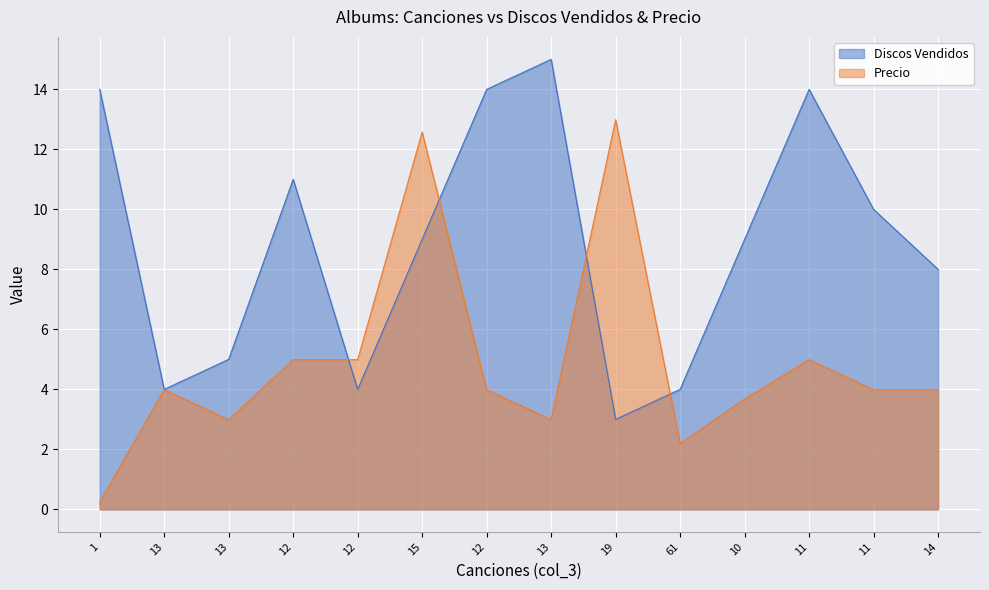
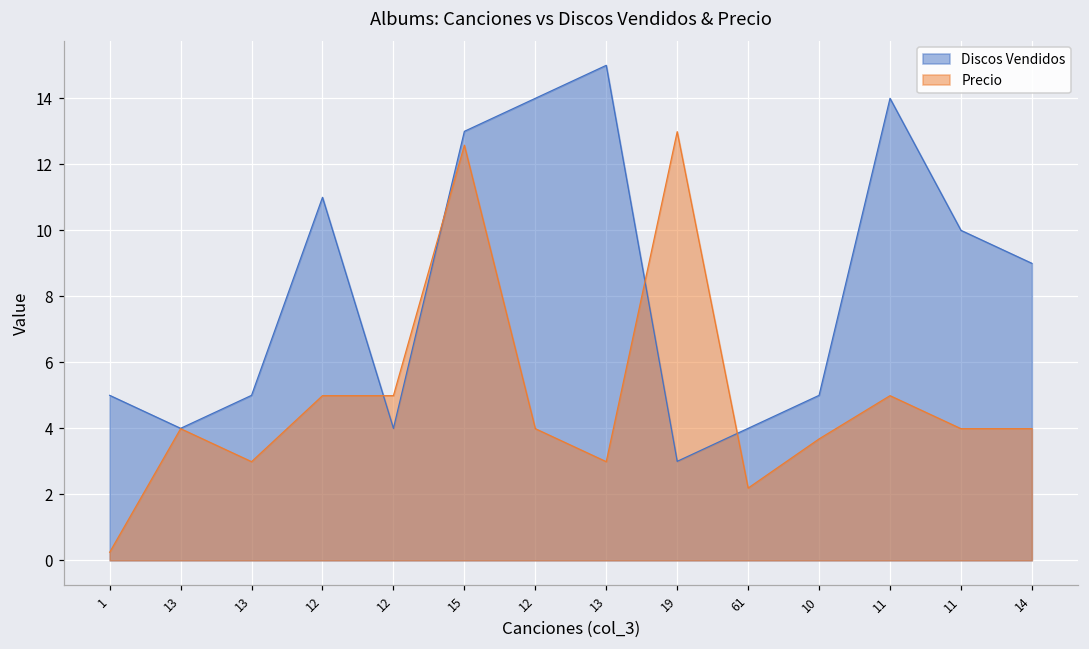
  {
    "Discos Vendidos": {
-     "1": 14,
-     "15": 9,
+     "1": 5,
+     "15": 13,
      "19": 3,
      "61": 4,
-     "10": 9,
-     "14": 8
+     "10": 5,
+     "14": 9
    },
    "Precio": {
      "1": 0.2,
      "15": 12.6,
      "19": 13,
      "61": 2.2,
      "10": 3.7,
      "14": 4
    }
  }
